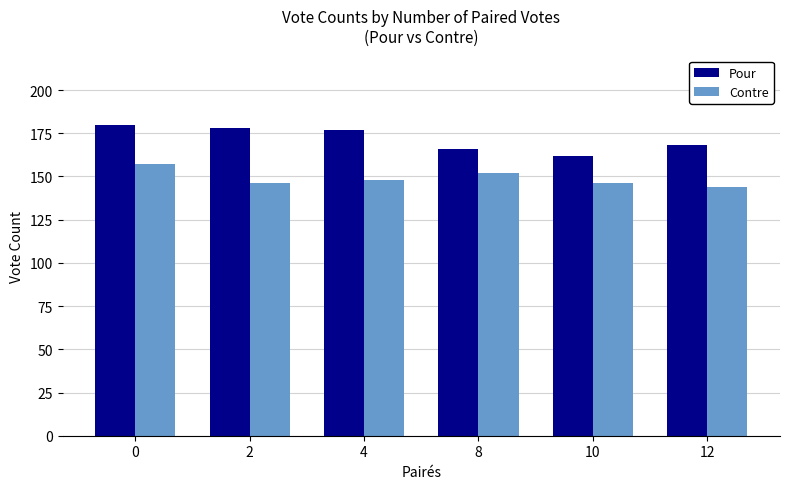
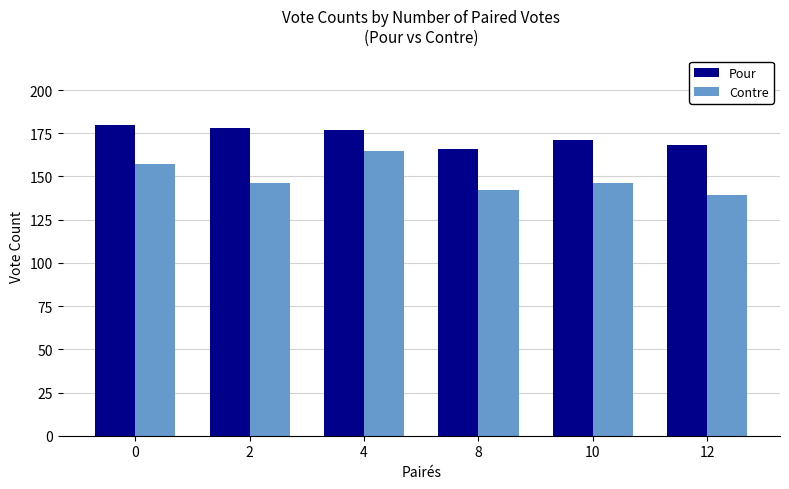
  {
    "Pour": {
      "0": 180,
      "2": 178,
      "4": 177,
      "8": 166,
-     "10": 162,
+     "10": 171,
      "12": 168
    },
    "Contre": {
      "0": 157,
      "2": 146,
-     "4": 148,
-     "8": 152,
+     "4": 165,
+     "8": 142,
      "10": 146,
-     "12": 144
+     "12": 139
    }
  }
